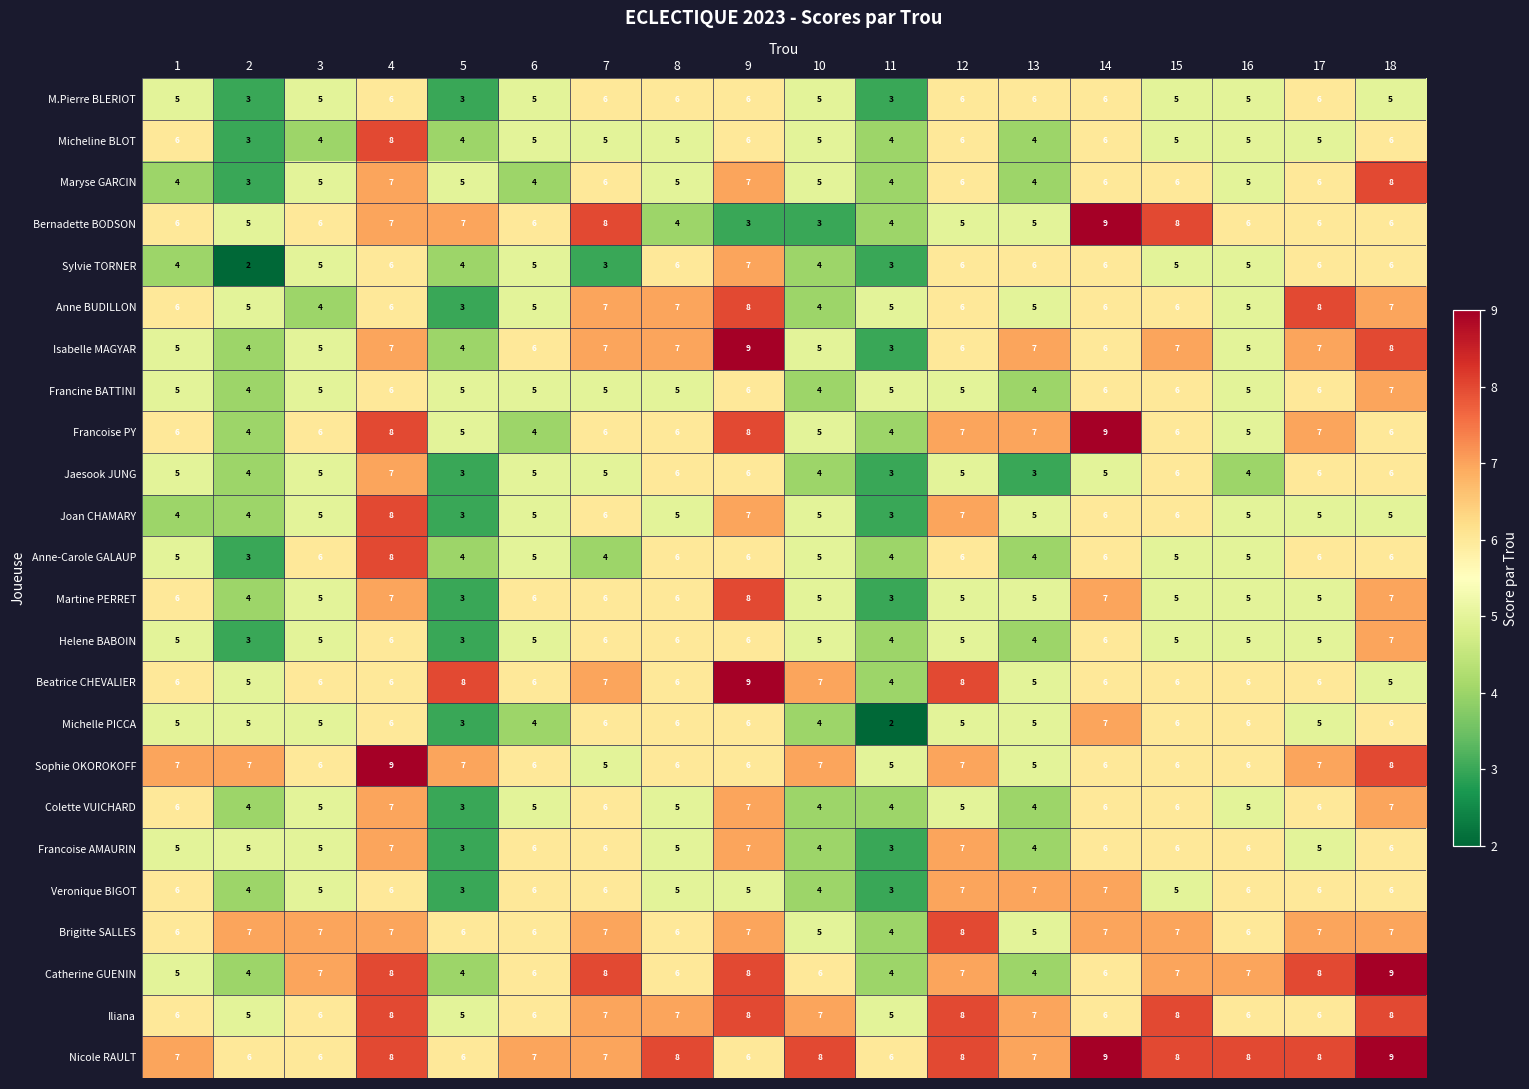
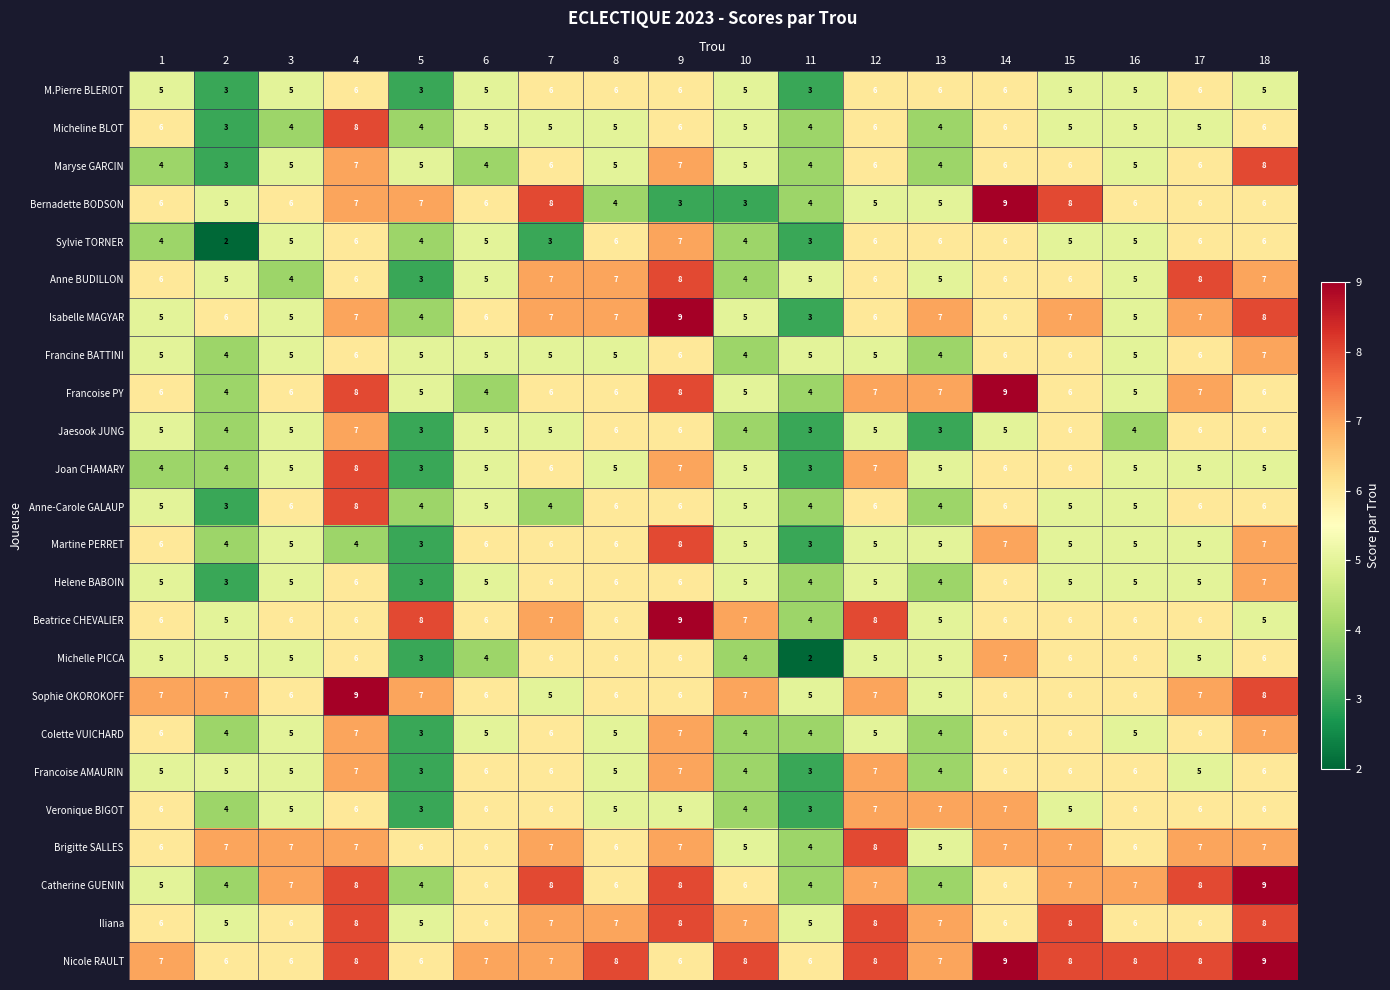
  {
    "Isabelle MAGYAR": {
      "1": 5,
-     "2": 4,
+     "2": 6,
      "3": 5,
      "4": 7,
      "5": 4,
      "6": 6,
      "7": 7,
      "8": 7,
      "9": 9,
      "10": 5,
      "11": 3,
      "12": 6,
      "13": 7,
      "14": 6,
      "15": 7,
      "16": 5,
      "17": 7,
      "18": 8
    },
    "Martine PERRET": {
      "1": 6,
      "2": 4,
      "3": 5,
-     "4": 7,
+     "4": 4,
      "5": 3,
      "6": 6,
      "7": 6,
      "8": 6,
      "9": 8,
      "10": 5,
      "11": 3,
      "12": 5,
      "13": 5,
      "14": 7,
      "15": 5,
      "16": 5,
      "17": 5,
      "18": 7
    }
  }
